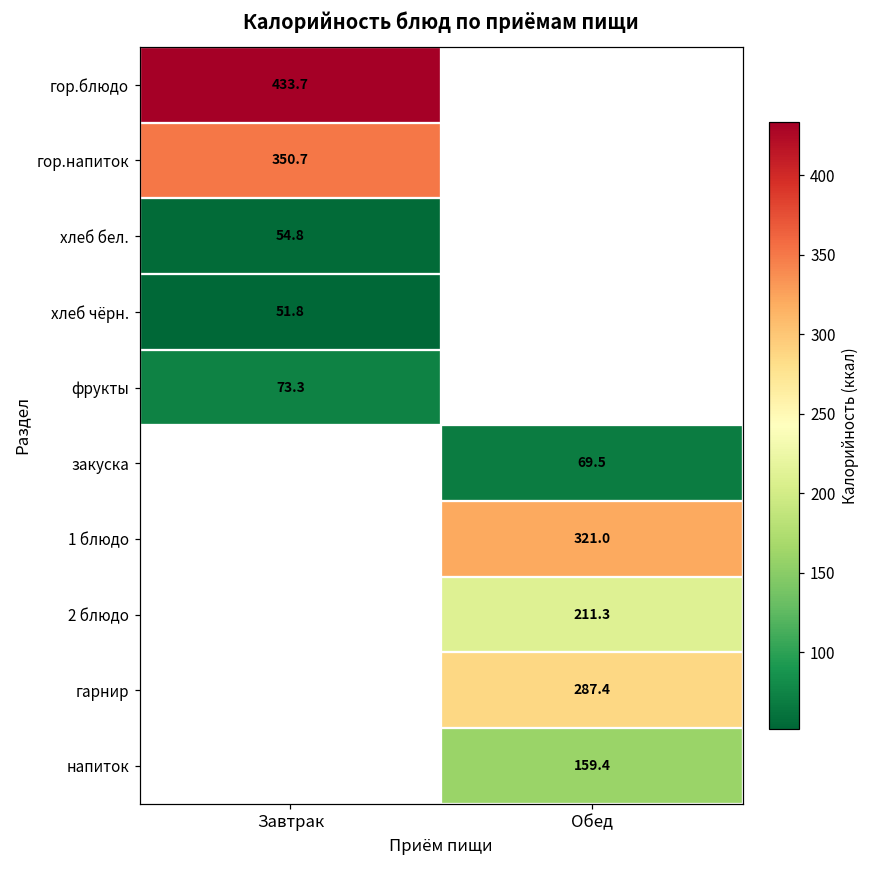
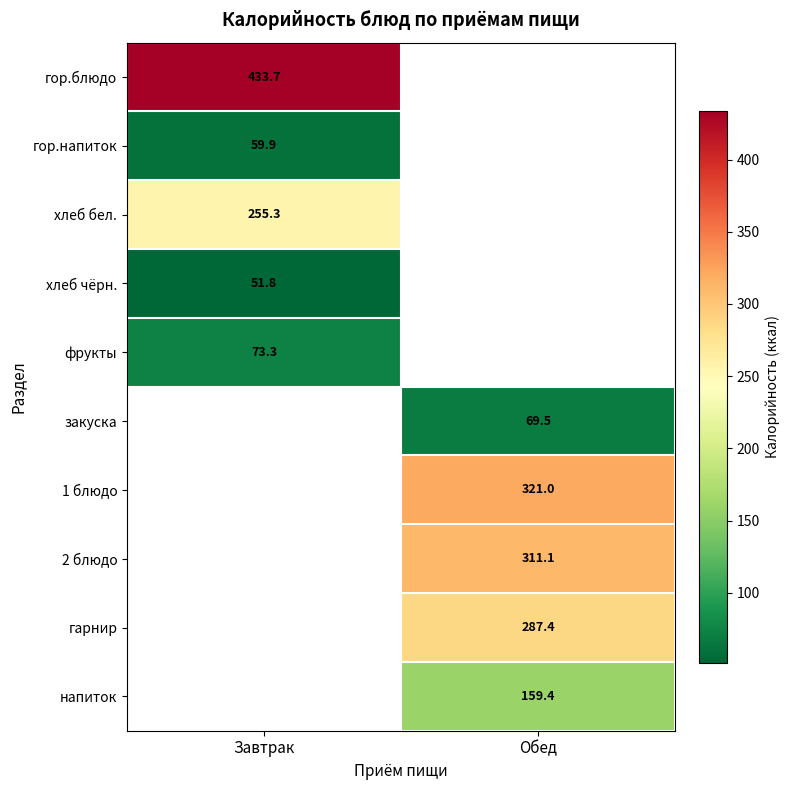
  {
    "гор.блюдо": {
      "Завтрак": 433.7
    },
    "гор.напиток": {
-     "Завтрак": 350.7
+     "Завтрак": 59.9
    },
    "хлеб бел.": {
-     "Завтрак": 54.8
+     "Завтрак": 255.3
    },
    "хлеб чёрн.": {
      "Завтрак": 51.8
    },
    "фрукты": {
      "Завтрак": 73.3
    },
    "закуска": {
      "Обед": 69.5
    },
    "1 блюдо": {
      "Обед": 321.0
    },
    "2 блюдо": {
-     "Обед": 211.3
+     "Обед": 311.1
    },
    "гарнир": {
      "Обед": 287.4
    },
    "напиток": {
      "Обед": 159.4
    }
  }
